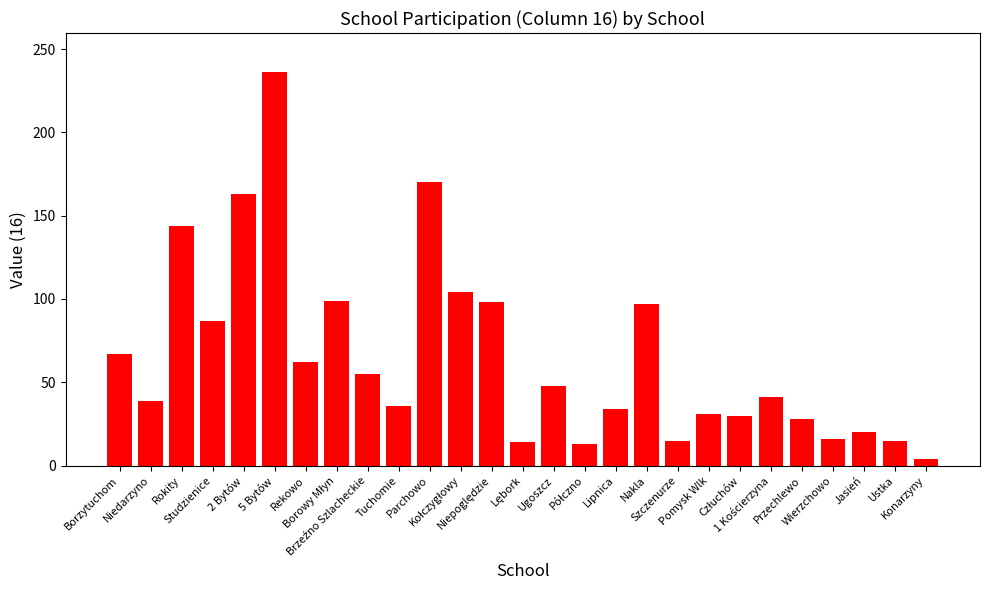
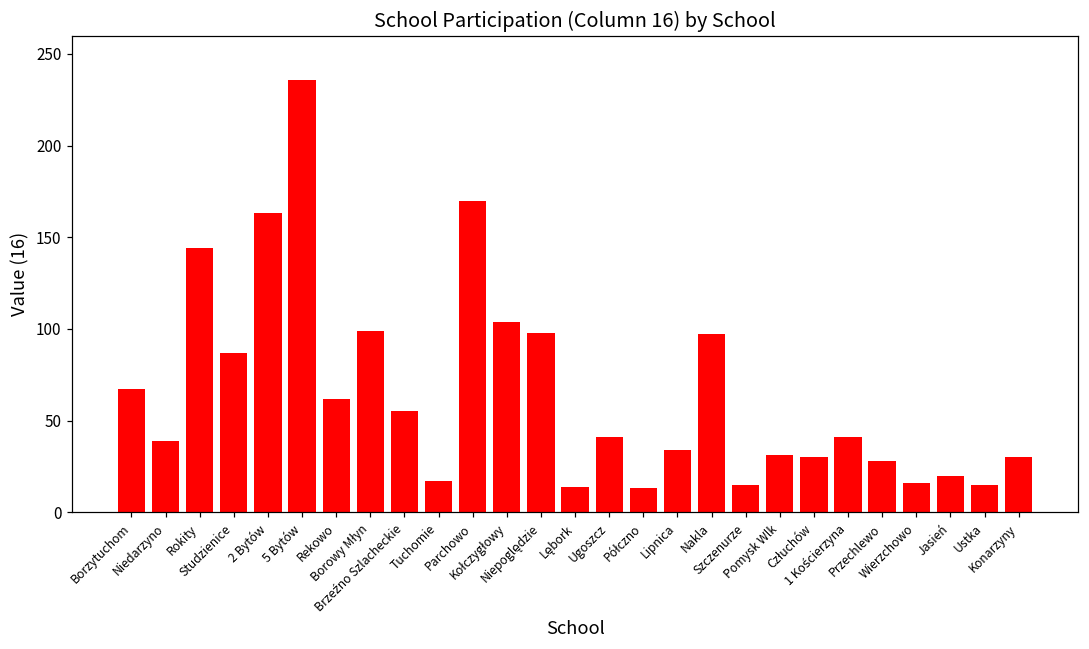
  {
    "Borzytuchom": 67,
    "Niedarzyno": 39,
    "Rokity": 144,
    "Studzienice": 87,
    "2 Bytów": 163,
    "5 Bytów": 236,
    "Rekowo": 62,
    "Borowy Młyn": 99,
    "Brzeźno Szlacheckie": 55,
-   "Tuchomie": 36,
+   "Tuchomie": 17,
    "Parchowo": 170,
    "Kołczygłowy": 104,
    "Niepoględzie": 98,
    "Lębork": 14,
-   "Ugoszcz": 48,
+   "Ugoszcz": 41,
    "Półczno": 13,
    "Lipnica": 34,
    "Nakla": 97,
    "Szczenurze": 15,
    "Pomysk Wlk": 31,
    "Człuchów": 30,
    "1 Kościerzyna": 41,
    "Przechlewo": 28,
    "Wierzchowo": 16,
    "Jasień": 20,
    "Ustka": 15,
-   "Konarzyny": 4
+   "Konarzyny": 30
  }
